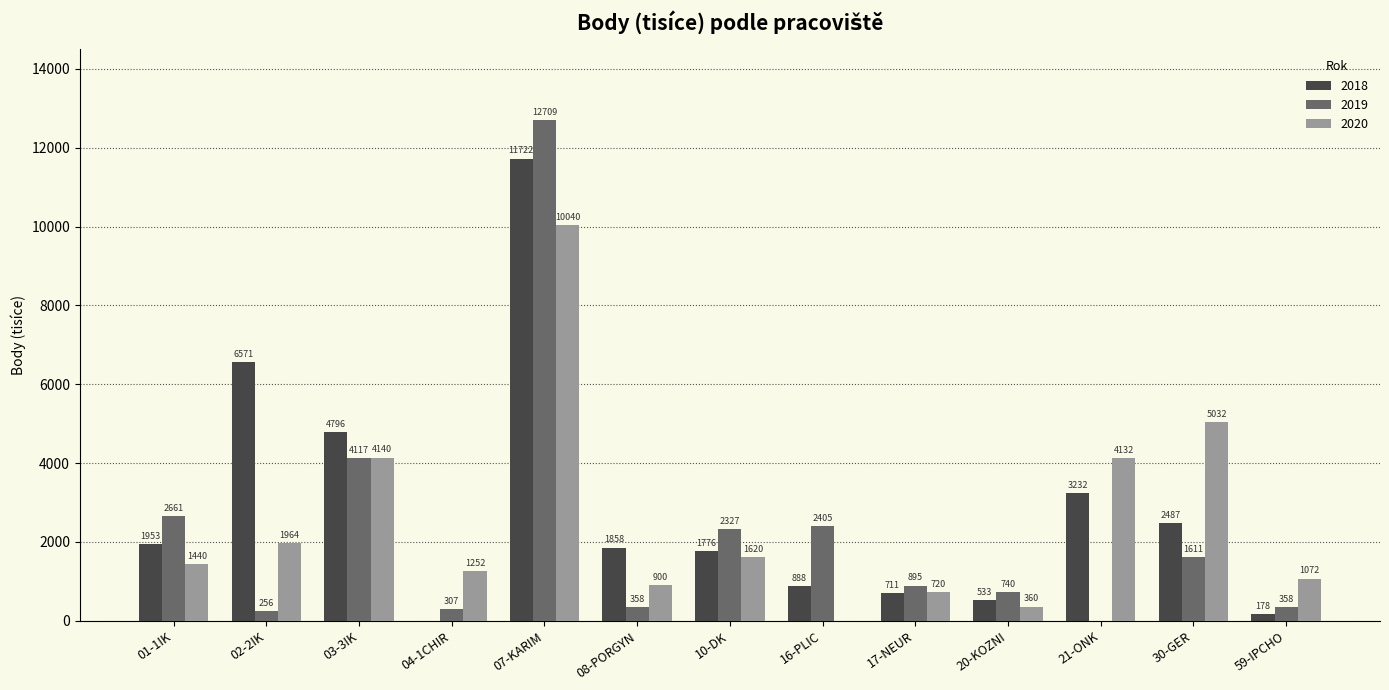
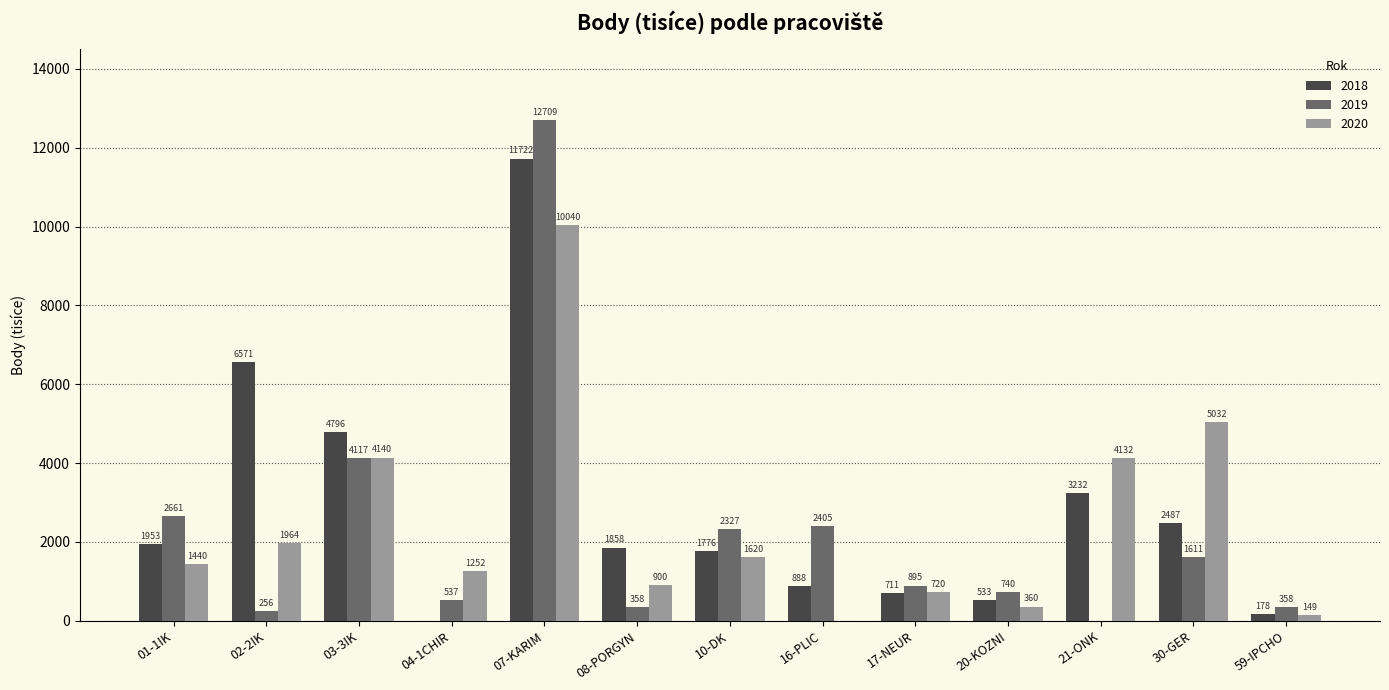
  {
    "2018": {
      "01-1IK": 1953,
      "02-2IK": 6571,
      "03-3IK": 4796,
      "07-KARIM": 11722,
      "08-PORGYN": 1858,
      "10-DK": 1776,
      "16-PLIC": 888,
      "17-NEUR": 711,
      "20-KOZNI": 533,
      "21-ONK": 3232,
      "30-GER": 2487,
      "59-IPCHO": 178
    },
    "2019": {
      "01-1IK": 2661,
      "02-2IK": 256,
      "03-3IK": 4117,
-     "04-1CHIR": 307,
+     "04-1CHIR": 537,
      "07-KARIM": 12709,
      "08-PORGYN": 358,
      "10-DK": 2327,
      "16-PLIC": 2405,
      "17-NEUR": 895,
      "20-KOZNI": 740,
      "30-GER": 1611,
      "59-IPCHO": 358
    },
    "2020": {
      "01-1IK": 1440,
      "02-2IK": 1964,
      "03-3IK": 4140,
      "04-1CHIR": 1252,
      "07-KARIM": 10040,
      "08-PORGYN": 900,
      "10-DK": 1620,
      "17-NEUR": 720,
      "20-KOZNI": 360,
      "21-ONK": 4132,
      "30-GER": 5032,
-     "59-IPCHO": 1072
+     "59-IPCHO": 149
    }
  }
